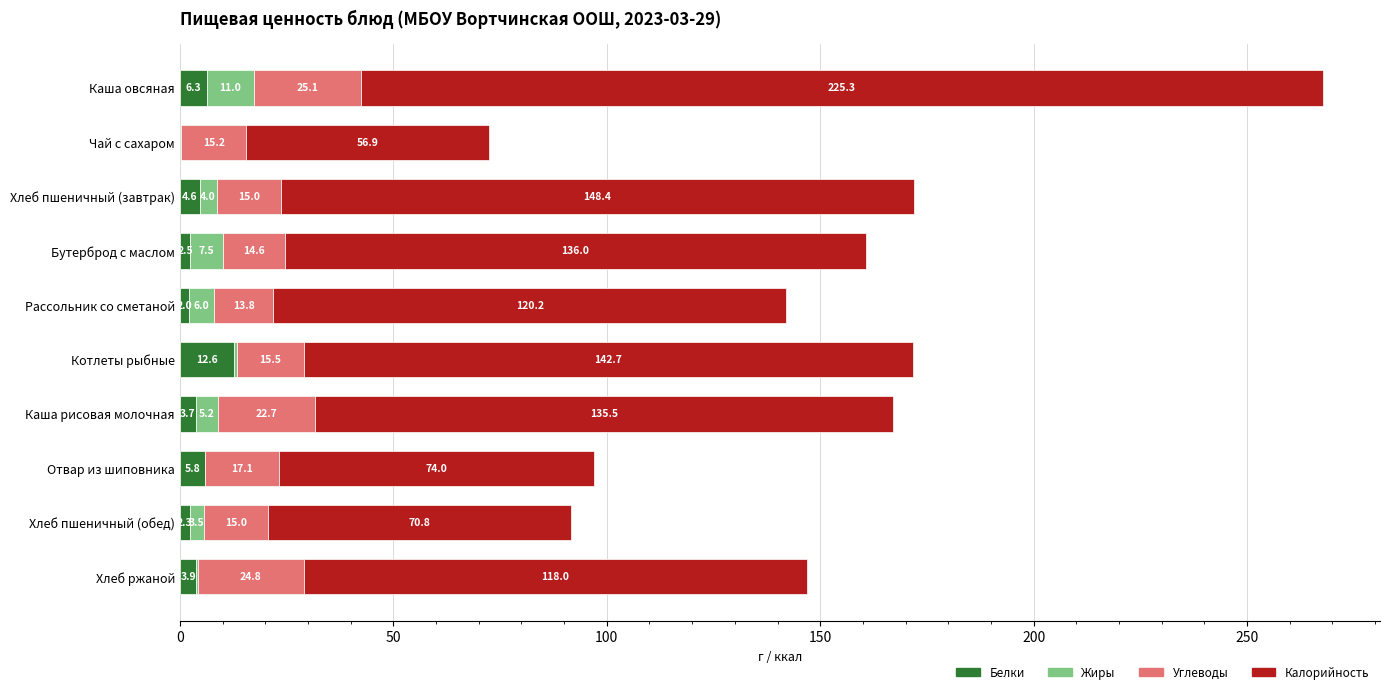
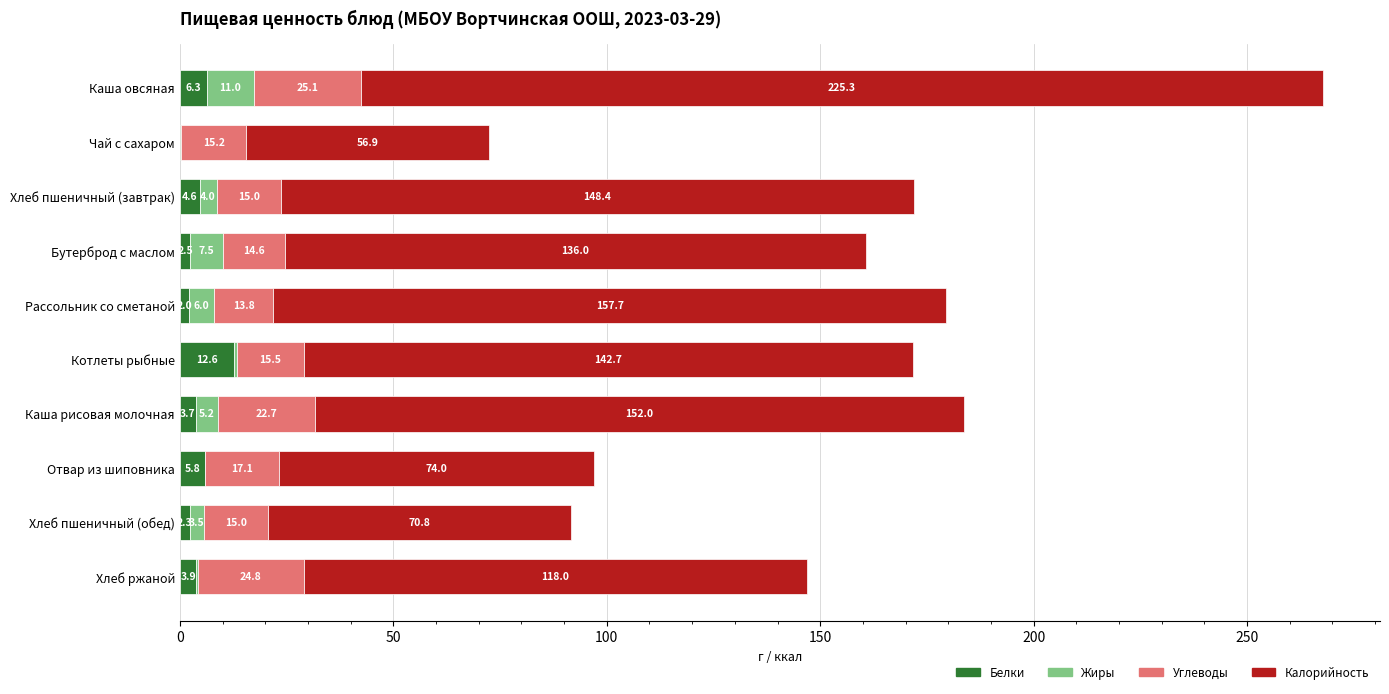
  {
    "Белки": {
      "Каша овсяная": 6.3,
      "Хлеб пшеничный (завтрак)": 4.6,
      "Бутерброд с маслом": 2.5,
      "Рассольник со сметаной": 2.0,
      "Котлеты рыбные": 12.6,
      "Каша рисовая молочная": 3.7,
      "Отвар из шиповника": 5.8,
      "Хлеб ржаной": 3.9
    },
    "Жиры": {
      "Каша овсяная": 11.0,
      "Хлеб пшеничный (завтрак)": 4.0,
      "Бутерброд с маслом": 7.5,
      "Рассольник со сметаной": 6.0,
      "Каша рисовая молочная": 5.2
    },
    "Углеводы": {
      "Каша овсяная": 25.1,
      "Чай с сахаром": 15.2,
      "Хлеб пшеничный (завтрак)": 15.0,
      "Бутерброд с маслом": 14.6,
      "Рассольник со сметаной": 13.8,
      "Котлеты рыбные": 15.5,
      "Каша рисовая молочная": 22.7,
      "Отвар из шиповника": 17.1,
      "Хлеб пшеничный (обед)": 15.0,
      "Хлеб ржаной": 24.8
    },
    "Калорийность": {
      "Каша овсяная": 225.3,
      "Чай с сахаром": 56.9,
      "Хлеб пшеничный (завтрак)": 148.4,
      "Бутерброд с маслом": 136.0,
-     "Рассольник со сметаной": 120.2,
+     "Рассольник со сметаной": 157.7,
      "Котлеты рыбные": 142.7,
-     "Каша рисовая молочная": 135.5,
+     "Каша рисовая молочная": 152.0,
      "Отвар из шиповника": 74.0,
      "Хлеб пшеничный (обед)": 70.8,
      "Хлеб ржаной": 118.0
    }
  }
